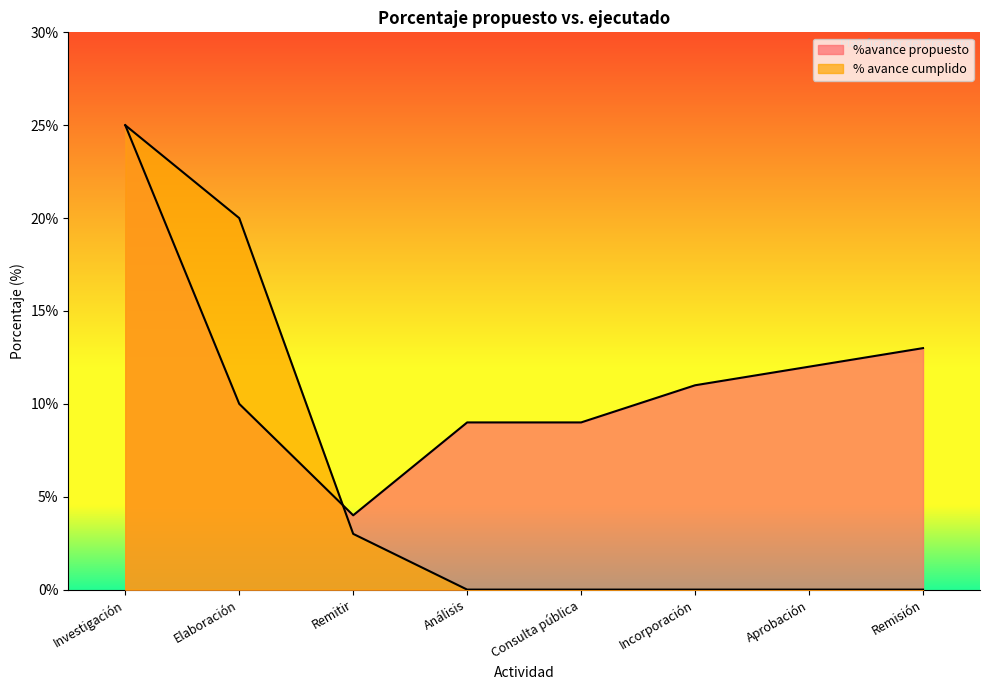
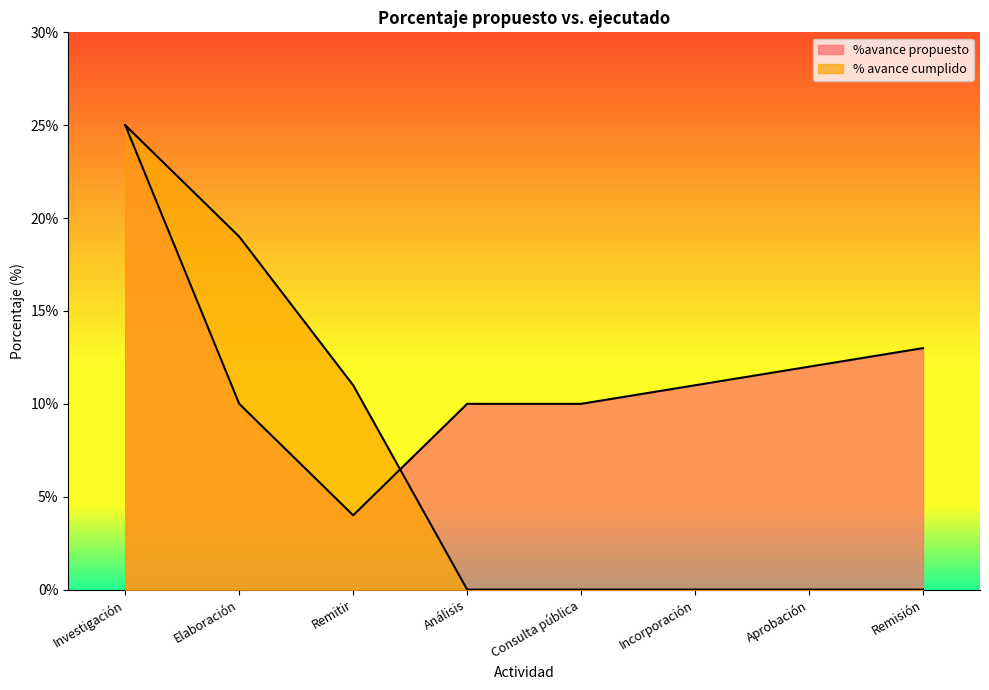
  {
    "%avance propuesto": {
      "Elaboración": "10%",
      "Remitir": "4%",
-     "Análisis": "9%",
-     "Consulta pública": "9%",
+     "Análisis": "10%",
+     "Consulta pública": "10%",
      "Incorporación": "11%",
      "Aprobación": "12%",
      "Remisión": "13%"
    },
    "% avance cumplido": {
-     "Elaboración": "20%",
-     "Remitir": "3%",
+     "Elaboración": "19%",
+     "Remitir": "11%",
      "Análisis": "0%",
      "Consulta pública": "0%",
      "Incorporación": "0%",
      "Aprobación": "0%",
      "Remisión": "0%"
    }
  }
